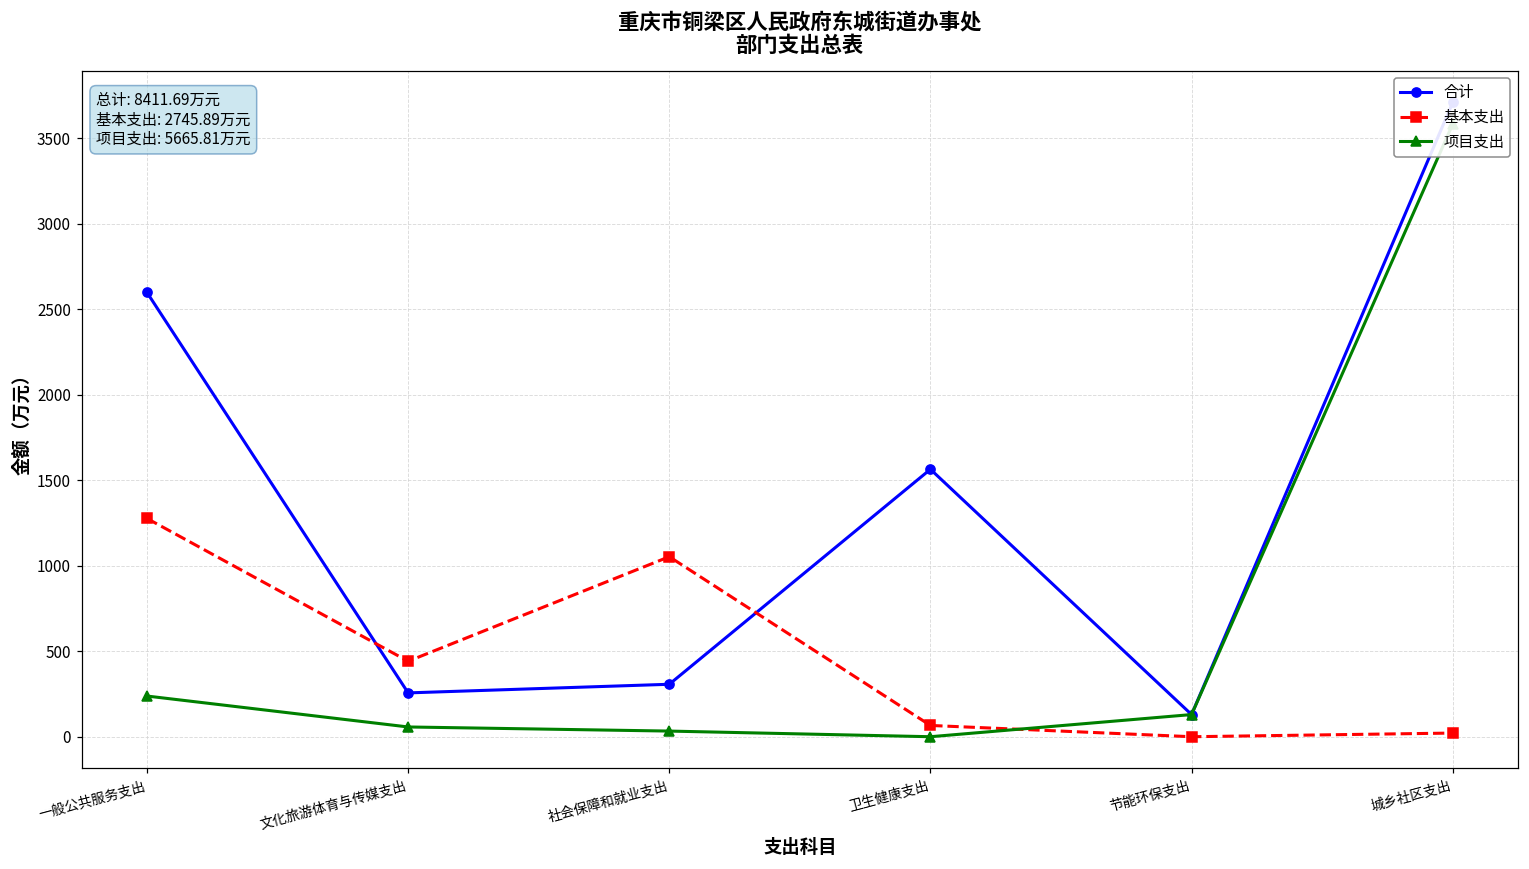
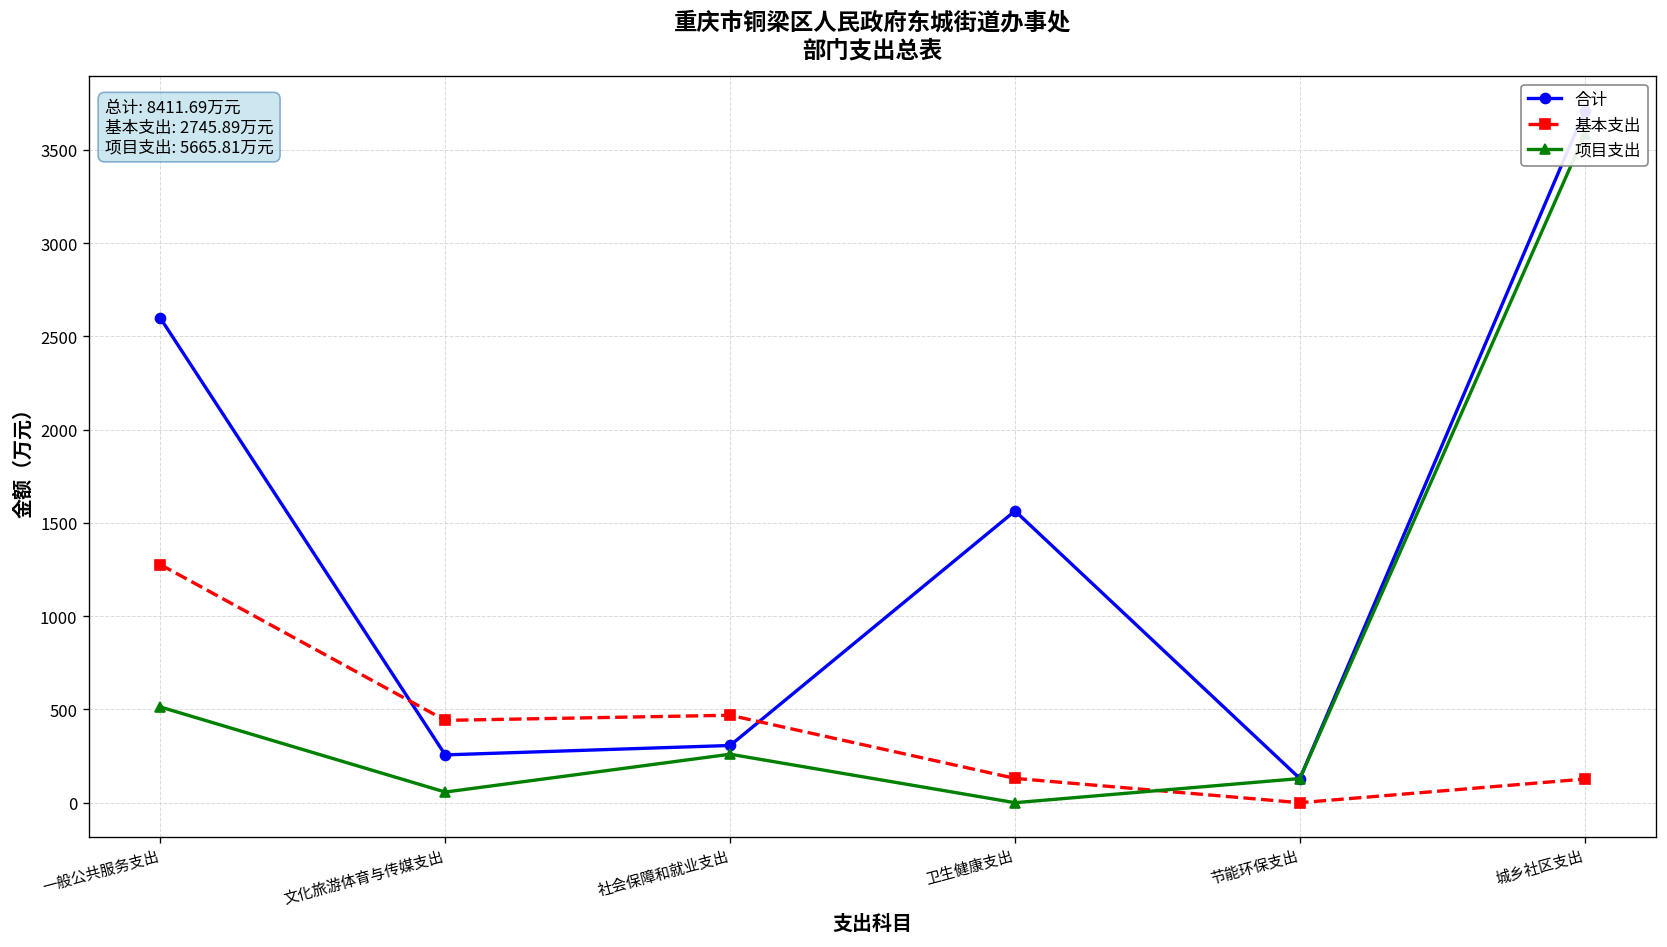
  {
    "合计": {
      "一般公共服务支出": 2600,
      "文化旅游体育与传媒支出": 260,
      "社会保障和就业支出": 310,
      "卫生健康支出": 1560
    },
    "基本支出": {
      "一般公共服务支出": 1280,
      "文化旅游体育与传媒支出": 440,
-     "社会保障和就业支出": 1050,
-     "卫生健康支出": 70,
+     "社会保障和就业支出": 470,
+     "卫生健康支出": 130,
      "节能环保支出": 0,
-     "城乡社区支出": 20
+     "城乡社区支出": 130
    },
    "项目支出": {
-     "一般公共服务支出": 240,
+     "一般公共服务支出": 510,
      "文化旅游体育与传媒支出": 60,
-     "社会保障和就业支出": 30,
+     "社会保障和就业支出": 260,
      "卫生健康支出": 0
    }
  }
